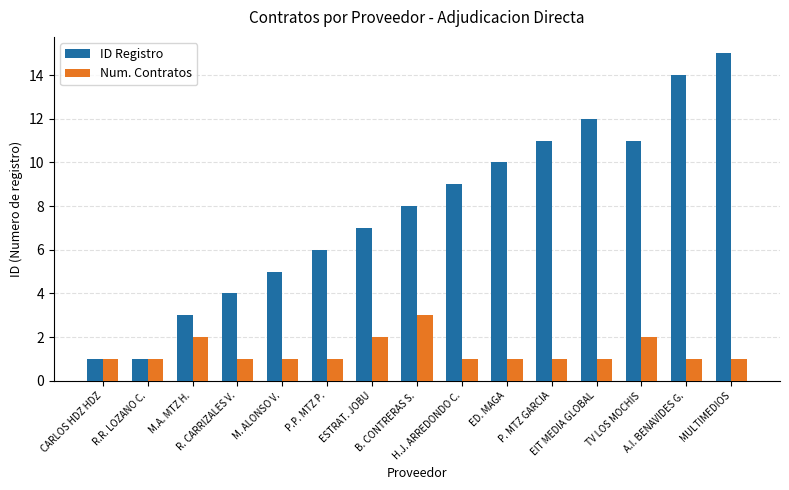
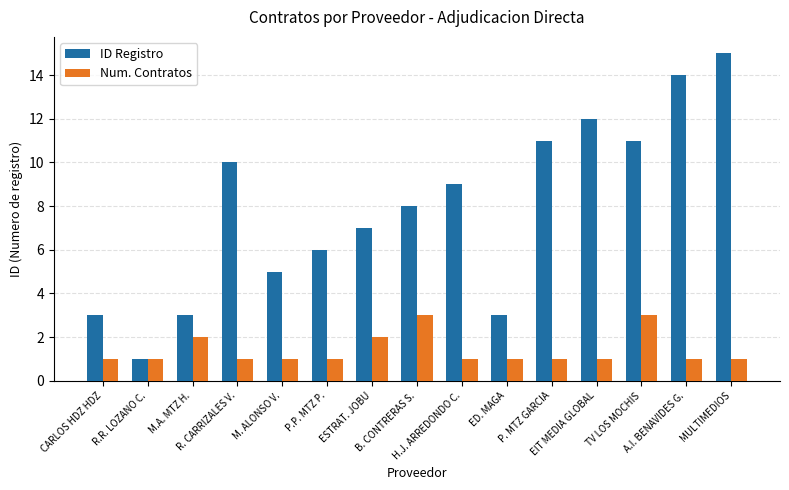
  {
    "ID Registro": {
-     "CARLOS HDZ HDZ": 1,
+     "CARLOS HDZ HDZ": 3,
      "R.R. LOZANO C.": 1,
      "M.A. MTZ H.": 3,
-     "R. CARRIZALES V.": 4,
+     "R. CARRIZALES V.": 10,
      "M. ALONSO V.": 5,
      "P.P. MTZ P.": 6,
      "ESTRAT. JOBU": 7,
      "B. CONTRERAS S.": 8,
      "H.J. ARREDONDO C.": 9,
-     "ED. MAGA": 10,
+     "ED. MAGA": 3,
      "P. MTZ GARCIA": 11,
      "EIT MEDIA GLOBAL": 12,
      "TV LOS MOCHIS": 11,
      "A.I. BENAVIDES G.": 14,
      "MULTIMEDIOS": 15
    },
    "Num. Contratos": {
      "CARLOS HDZ HDZ": 1,
      "R.R. LOZANO C.": 1,
      "M.A. MTZ H.": 2,
      "R. CARRIZALES V.": 1,
      "M. ALONSO V.": 1,
      "P.P. MTZ P.": 1,
      "ESTRAT. JOBU": 2,
      "B. CONTRERAS S.": 3,
      "H.J. ARREDONDO C.": 1,
      "ED. MAGA": 1,
      "P. MTZ GARCIA": 1,
      "EIT MEDIA GLOBAL": 1,
-     "TV LOS MOCHIS": 2,
+     "TV LOS MOCHIS": 3,
      "A.I. BENAVIDES G.": 1,
      "MULTIMEDIOS": 1
    }
  }
